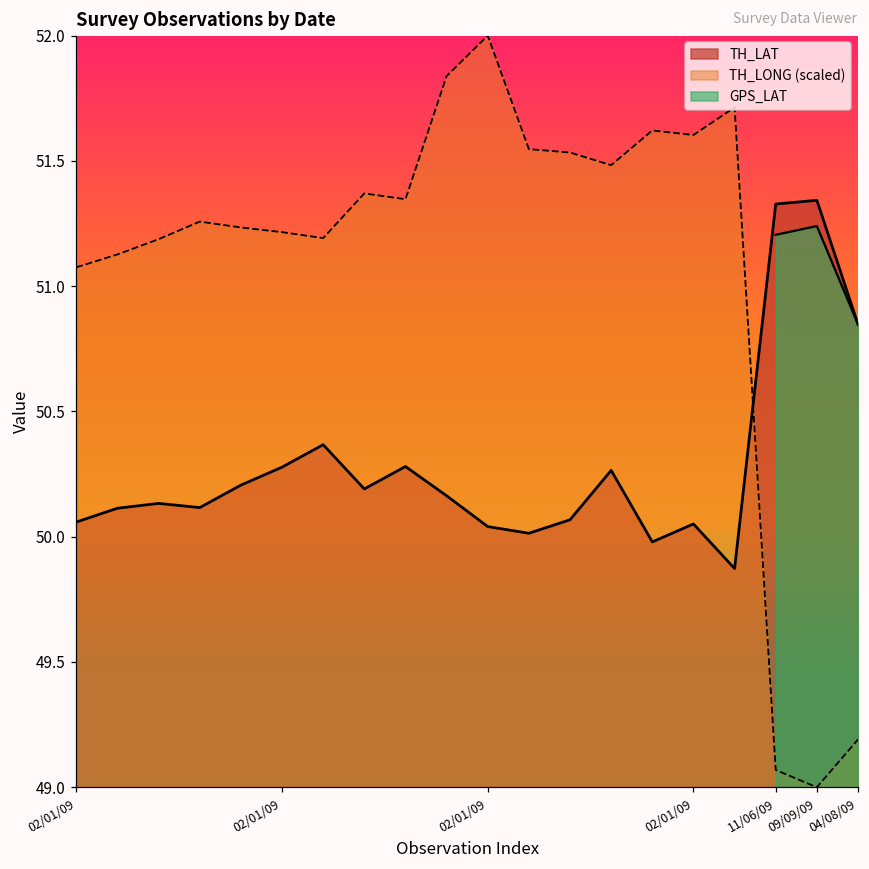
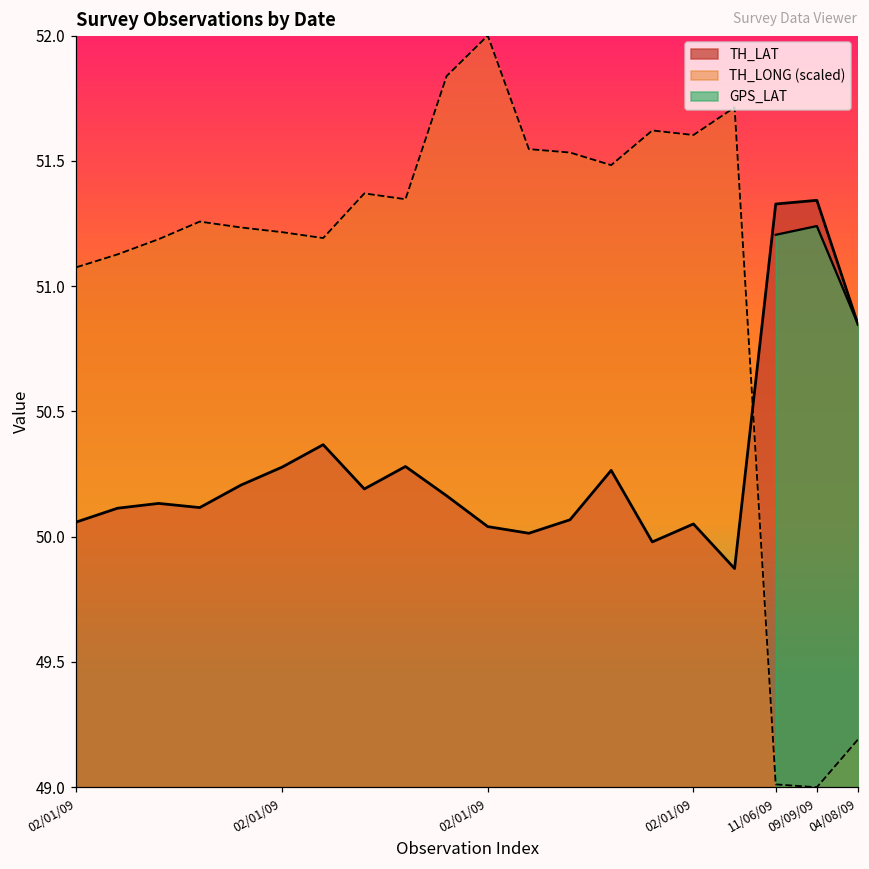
  {
    "TH_LAT": {
      "11/06/09": 51.33,
      "09/09/09": 51.34
    },
    "TH_LONG (scaled)": {
-     "11/06/09": 49.07,
+     "11/06/09": 49.01,
      "09/09/09": 49.00,
      "04/08/09": 49.19
    },
    "GPS_LAT": {
      "11/06/09": 51.20,
      "09/09/09": 51.24
    }
  }
